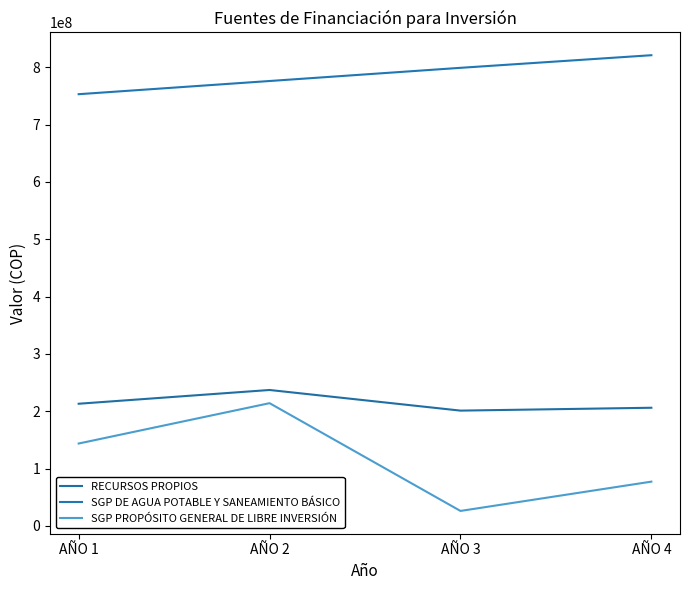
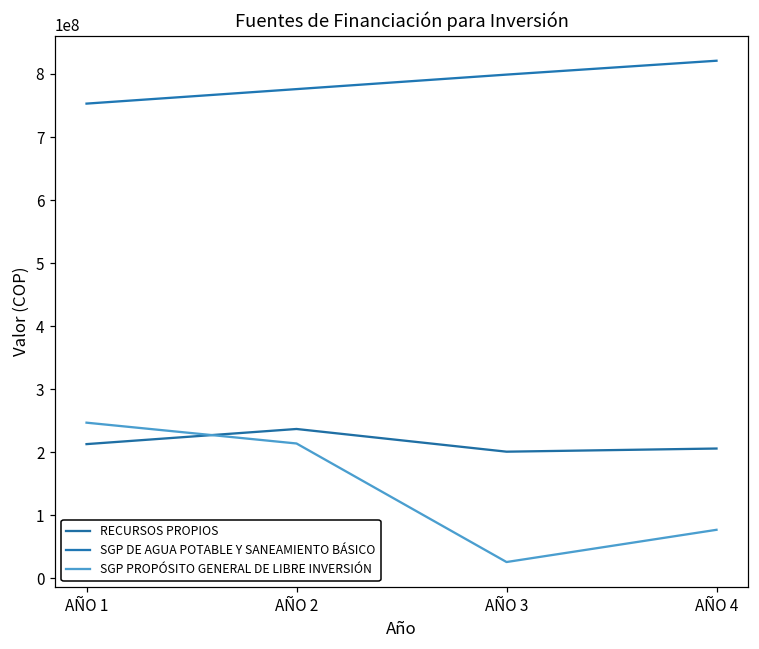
  {
    "SGP PROPÓSITO GENERAL DE LIBRE INVERSIÓN": {
-     "AÑO 1": 140000000,
+     "AÑO 1": 250000000,
      "AÑO 2": 210000000,
      "AÑO 3": 30000000,
      "AÑO 4": 80000000
    }
  }
